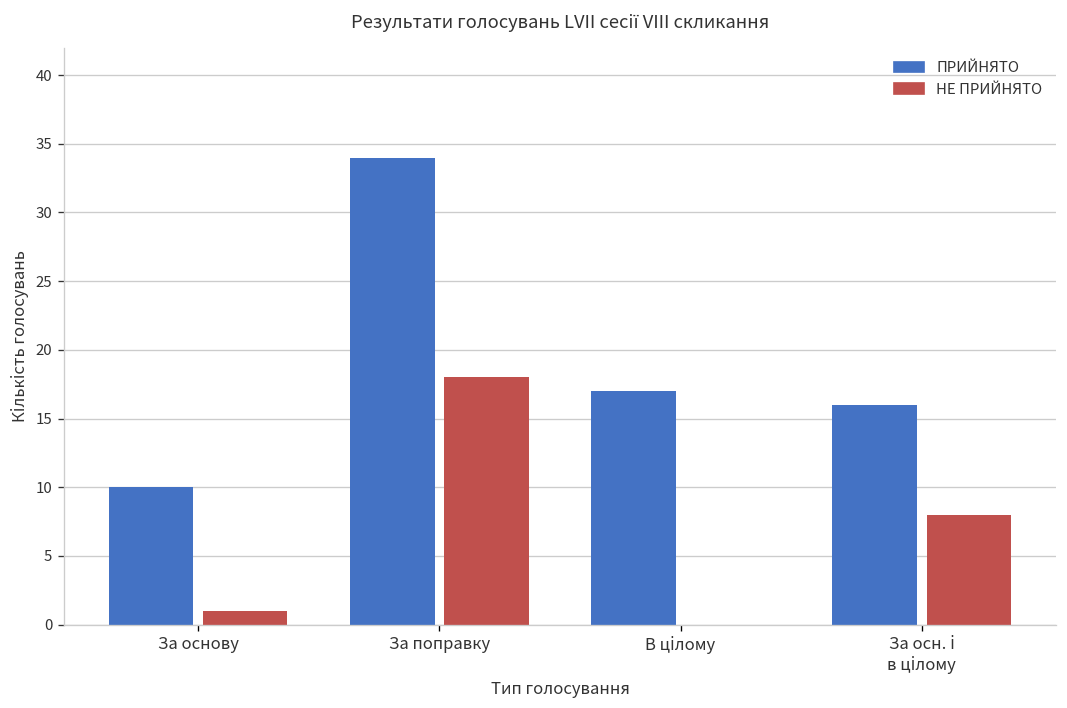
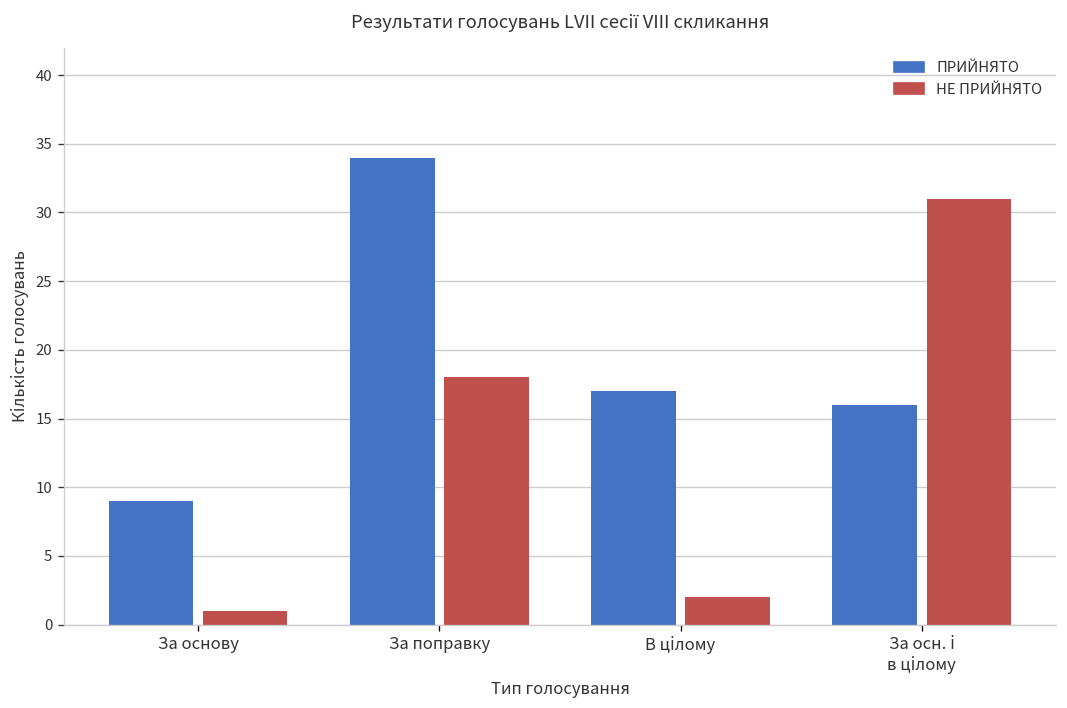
  {
    "ПРИЙНЯТО": {
-     "За основу": 10,
+     "За основу": 9,
      "За поправку": 34,
      "В цілому": 17,
      "За осн. і в цілому": 16
    },
    "НЕ ПРИЙНЯТО": {
      "За основу": 1,
      "За поправку": 18,
-     "В цілому": 0,
-     "За осн. і в цілому": 8
+     "В цілому": 2,
+     "За осн. і в цілому": 31
    }
  }
